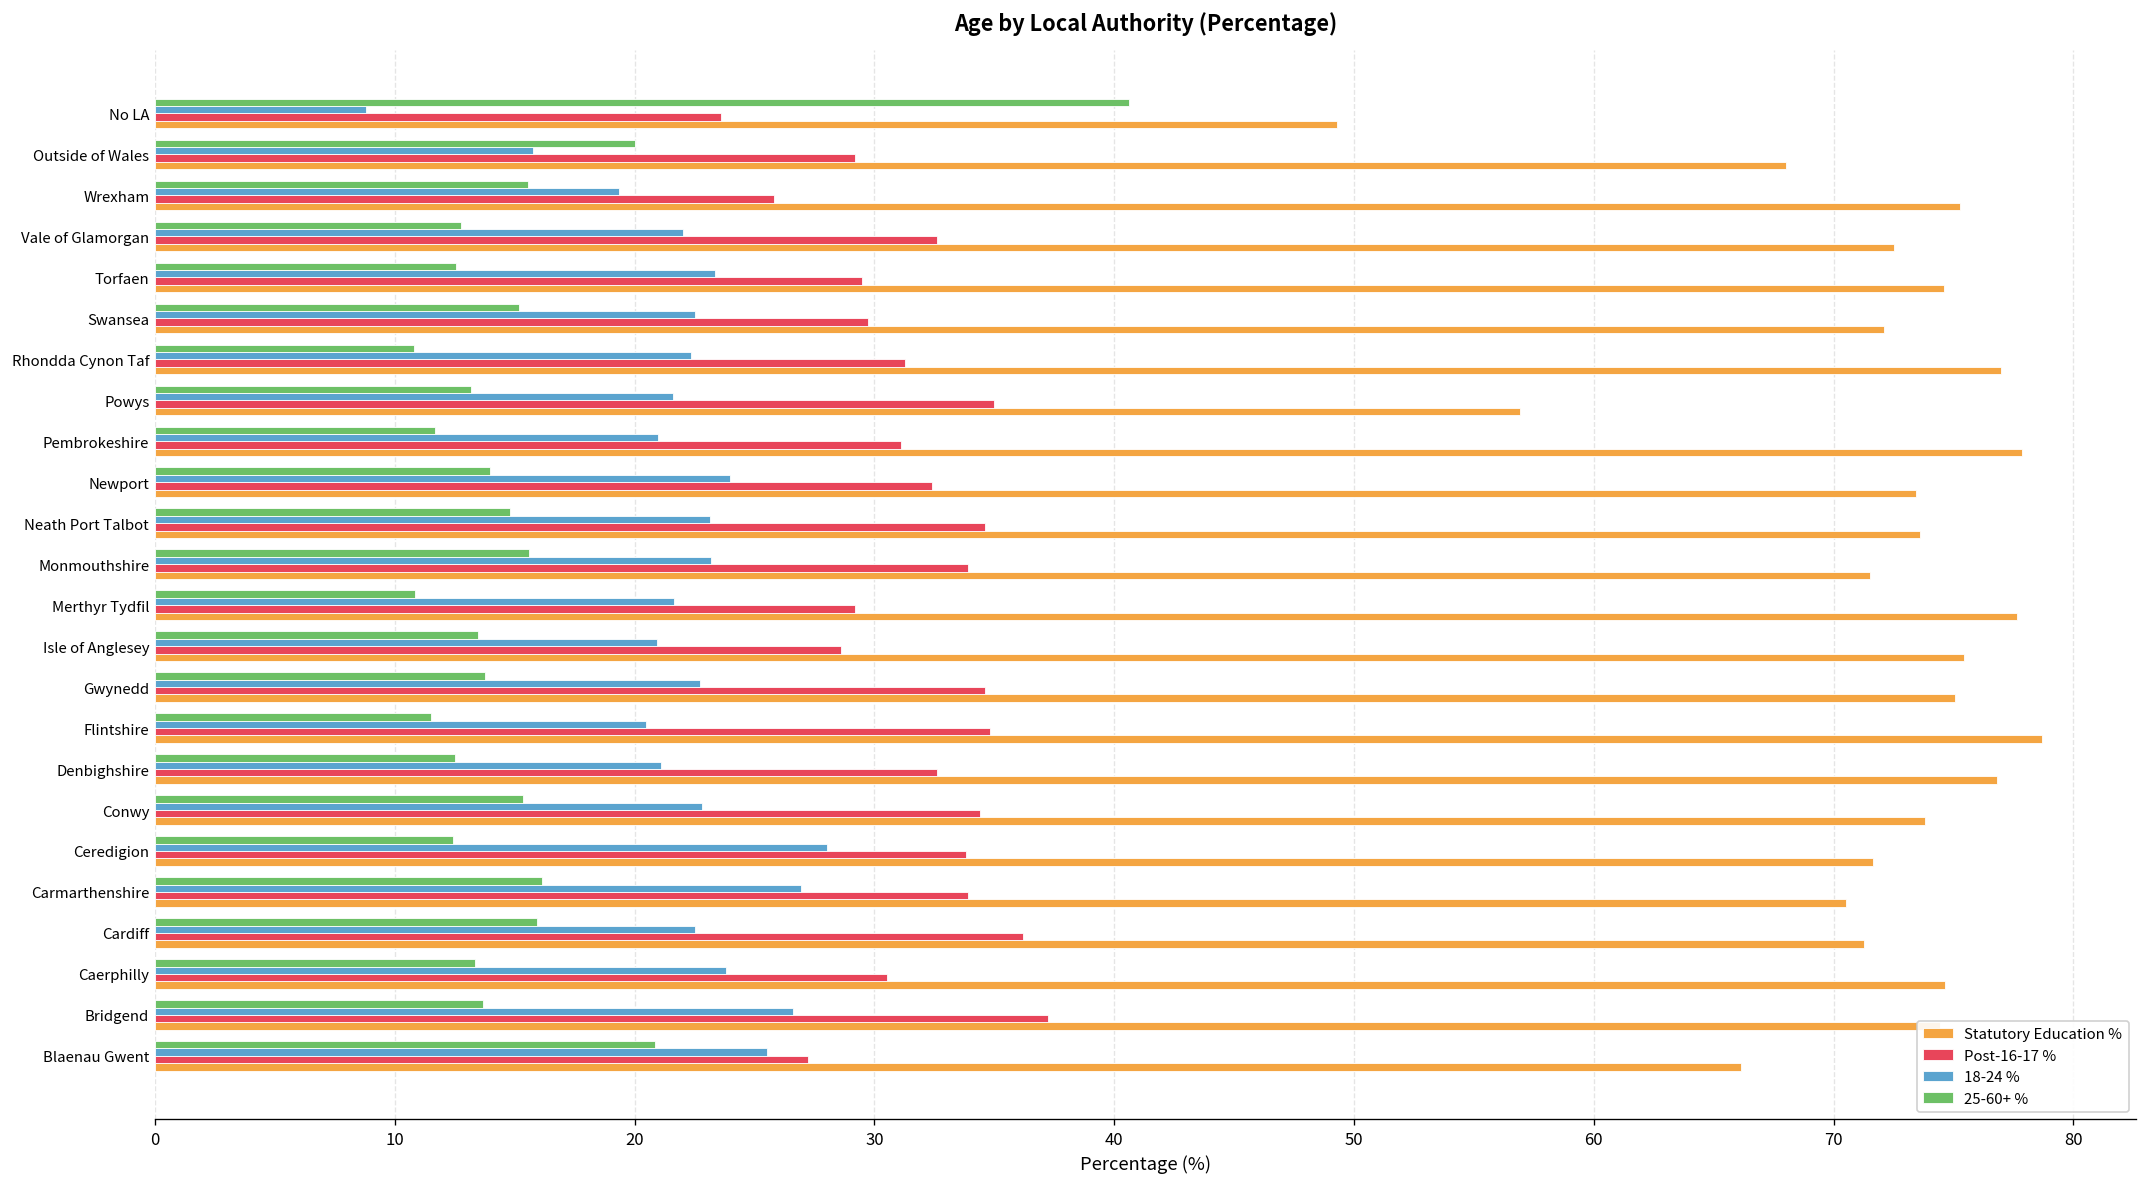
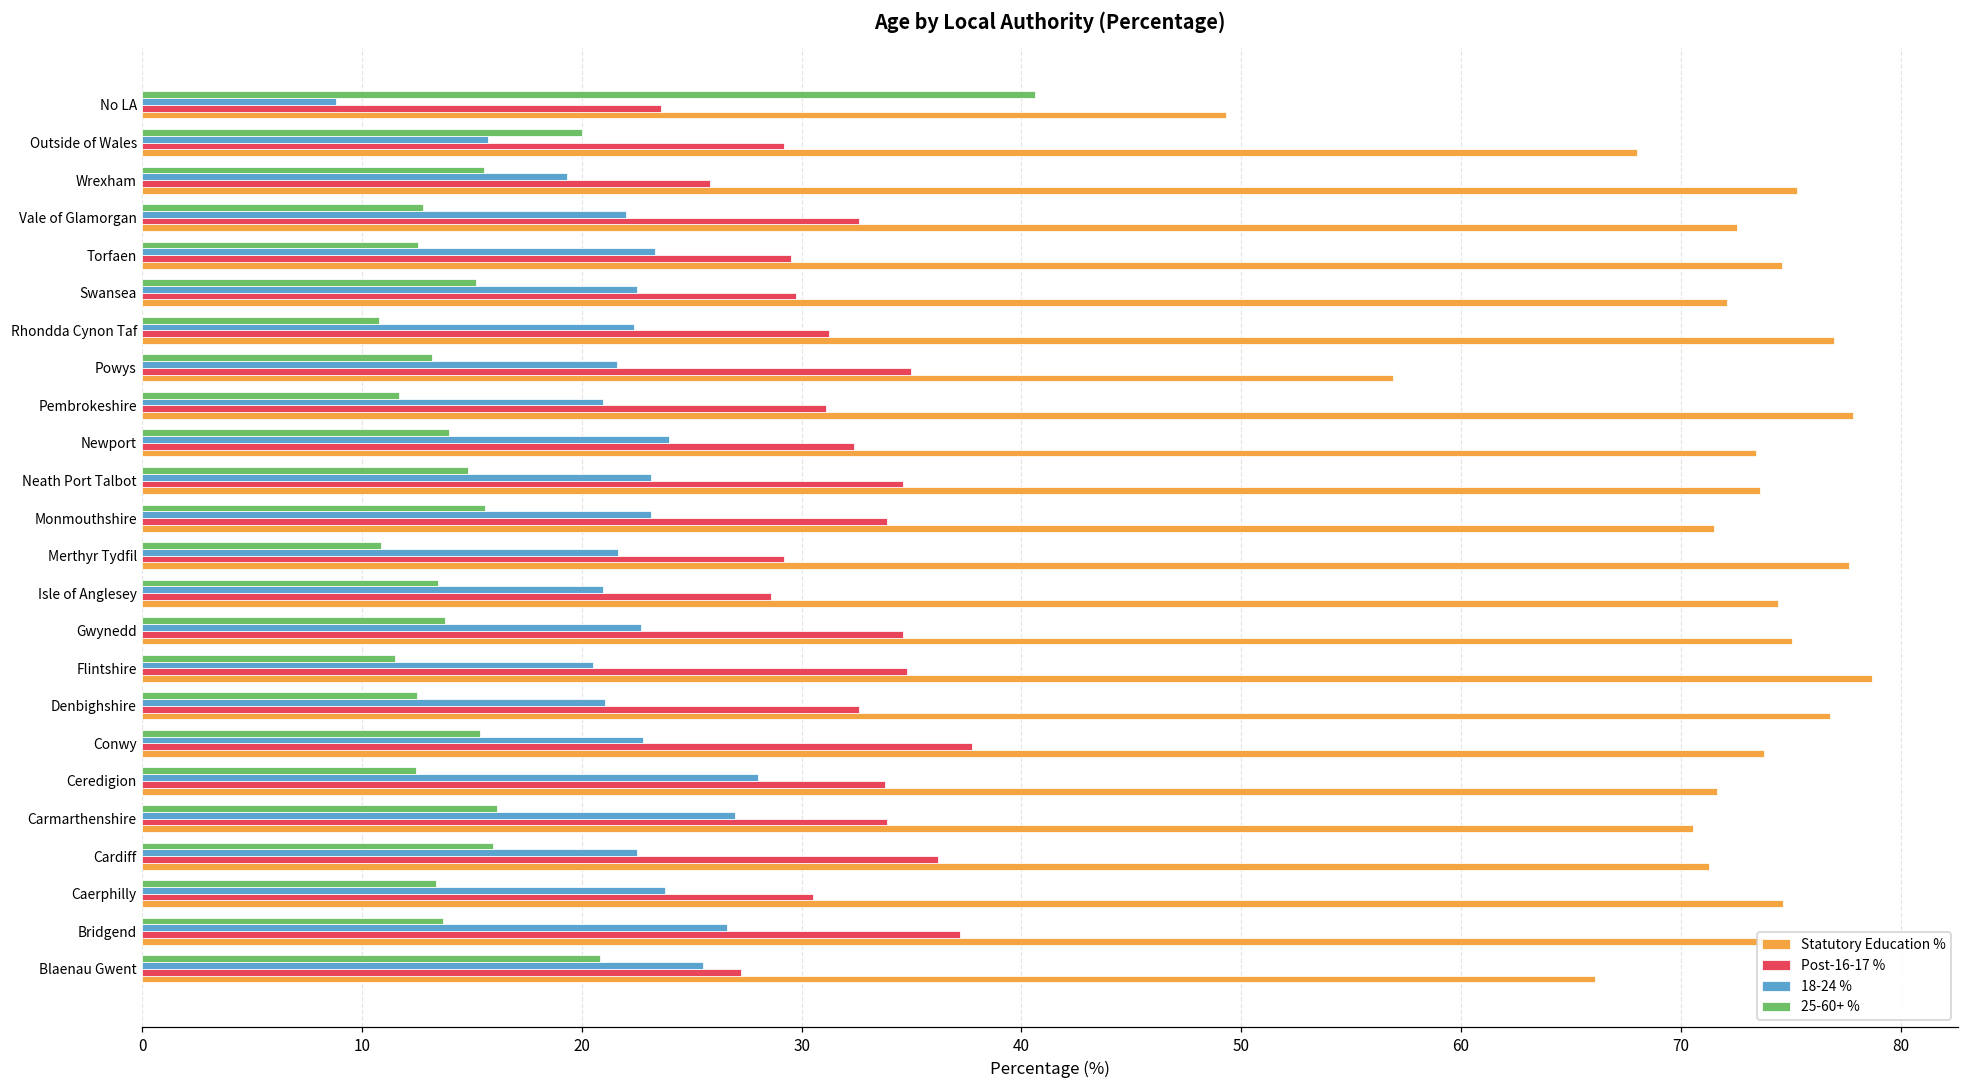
  {
    "Statutory Education %": {
      "No LA": 49.3,
      "Outside of Wales": 68.0,
      "Wrexham": 75.3,
      "Vale of Glamorgan": 72.5,
      "Torfaen": 74.6,
      "Swansea": 72.1,
      "Rhondda Cynon Taf": 77.0,
      "Powys": 56.9,
      "Pembrokeshire": 77.8,
      "Newport": 73.4,
      "Neath Port Talbot": 73.6,
      "Monmouthshire": 71.5,
      "Merthyr Tydfil": 77.7,
-     "Isle of Anglesey": 75.5,
+     "Isle of Anglesey": 74.4,
      "Gwynedd": 75.1,
      "Flintshire": 78.7,
      "Denbighshire": 76.8,
      "Conwy": 73.8,
      "Ceredigion": 71.6,
      "Carmarthenshire": 70.5,
      "Cardiff": 71.3,
      "Caerphilly": 74.6,
      "Blaenau Gwent": 66.1
    },
    "Post-16-17 %": {
      "No LA": 23.6,
      "Outside of Wales": 29.2,
      "Wrexham": 25.8,
      "Vale of Glamorgan": 32.6,
      "Torfaen": 29.5,
      "Swansea": 29.7,
      "Rhondda Cynon Taf": 31.3,
      "Powys": 35.0,
      "Pembrokeshire": 31.1,
      "Newport": 32.4,
      "Neath Port Talbot": 34.6,
      "Monmouthshire": 33.9,
      "Merthyr Tydfil": 29.2,
      "Isle of Anglesey": 28.6,
      "Gwynedd": 34.6,
      "Flintshire": 34.8,
      "Denbighshire": 32.6,
-     "Conwy": 34.4,
+     "Conwy": 37.8,
      "Ceredigion": 33.8,
      "Carmarthenshire": 33.9,
      "Cardiff": 36.2,
      "Caerphilly": 30.5,
      "Bridgend": 37.2,
      "Blaenau Gwent": 27.2
    },
    "18-24 %": {
      "No LA": 8.8,
      "Outside of Wales": 15.8,
      "Wrexham": 19.3,
      "Vale of Glamorgan": 22.0,
      "Torfaen": 23.4,
      "Swansea": 22.5,
      "Rhondda Cynon Taf": 22.4,
      "Powys": 21.6,
      "Pembrokeshire": 21.0,
      "Newport": 24.0,
      "Neath Port Talbot": 23.2,
      "Monmouthshire": 23.2,
      "Merthyr Tydfil": 21.6,
      "Isle of Anglesey": 21.0,
      "Gwynedd": 22.7,
      "Flintshire": 20.5,
      "Denbighshire": 21.1,
      "Conwy": 22.8,
      "Ceredigion": 28.0,
      "Carmarthenshire": 27.0,
      "Cardiff": 22.5,
      "Caerphilly": 23.8,
      "Bridgend": 26.6,
      "Blaenau Gwent": 25.5
    },
    "25-60+ %": {
      "No LA": 40.6,
      "Outside of Wales": 20.0,
      "Wrexham": 15.5,
      "Vale of Glamorgan": 12.8,
      "Torfaen": 12.6,
      "Swansea": 15.2,
      "Rhondda Cynon Taf": 10.8,
      "Powys": 13.2,
      "Pembrokeshire": 11.7,
      "Newport": 14.0,
      "Neath Port Talbot": 14.8,
      "Monmouthshire": 15.6,
      "Merthyr Tydfil": 10.9,
      "Isle of Anglesey": 13.5,
      "Gwynedd": 13.8,
      "Flintshire": 11.5,
      "Denbighshire": 12.5,
      "Conwy": 15.4,
      "Ceredigion": 12.4,
      "Carmarthenshire": 16.2,
      "Cardiff": 15.9,
      "Caerphilly": 13.4,
      "Bridgend": 13.7,
      "Blaenau Gwent": 20.8
    }
  }
